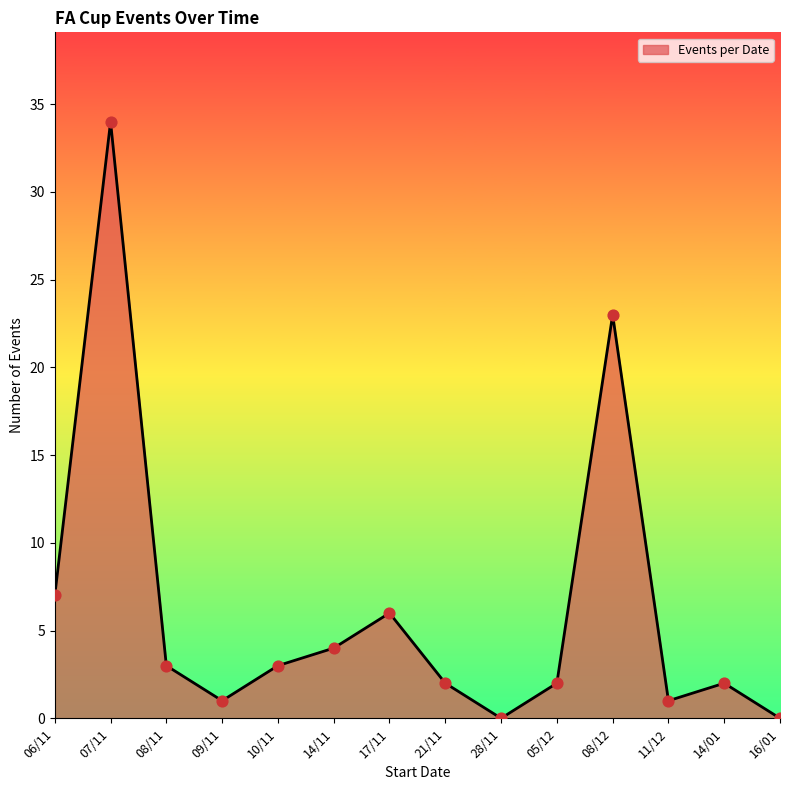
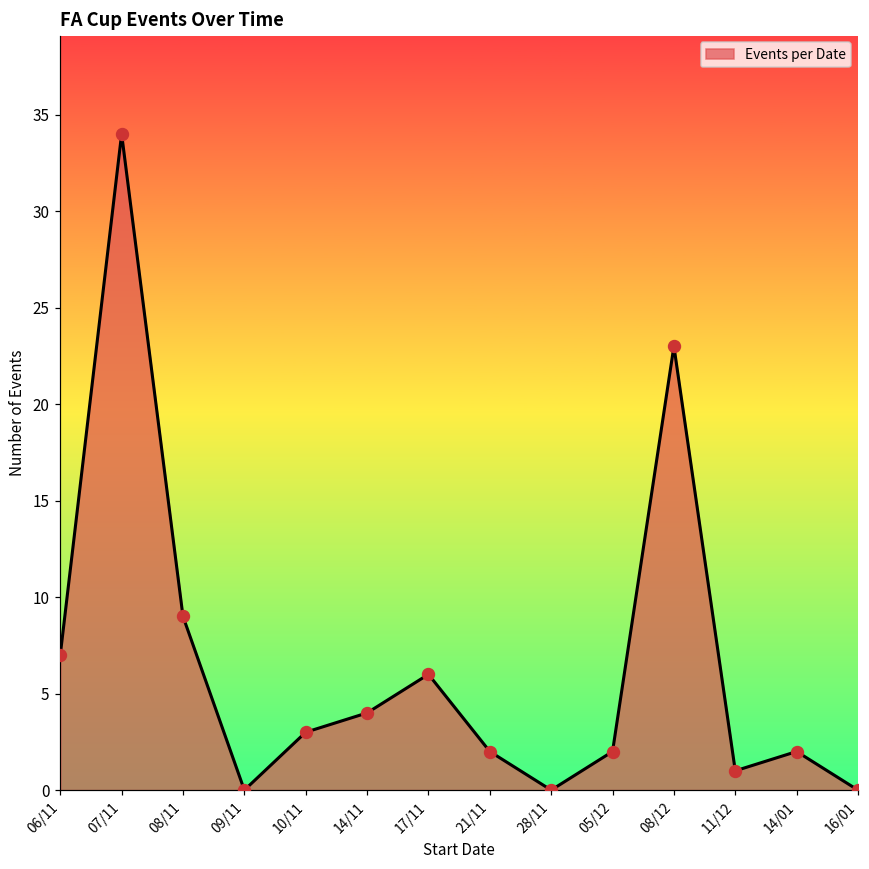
  {
    "06/11": 7,
    "07/11": 34,
-   "08/11": 3,
-   "09/11": 1,
+   "08/11": 9,
+   "09/11": 0,
    "10/11": 3,
    "14/11": 4,
    "17/11": 6,
    "21/11": 2,
    "28/11": 0,
    "05/12": 2,
    "08/12": 23,
    "11/12": 1,
    "14/01": 2,
    "16/01": 0
  }
